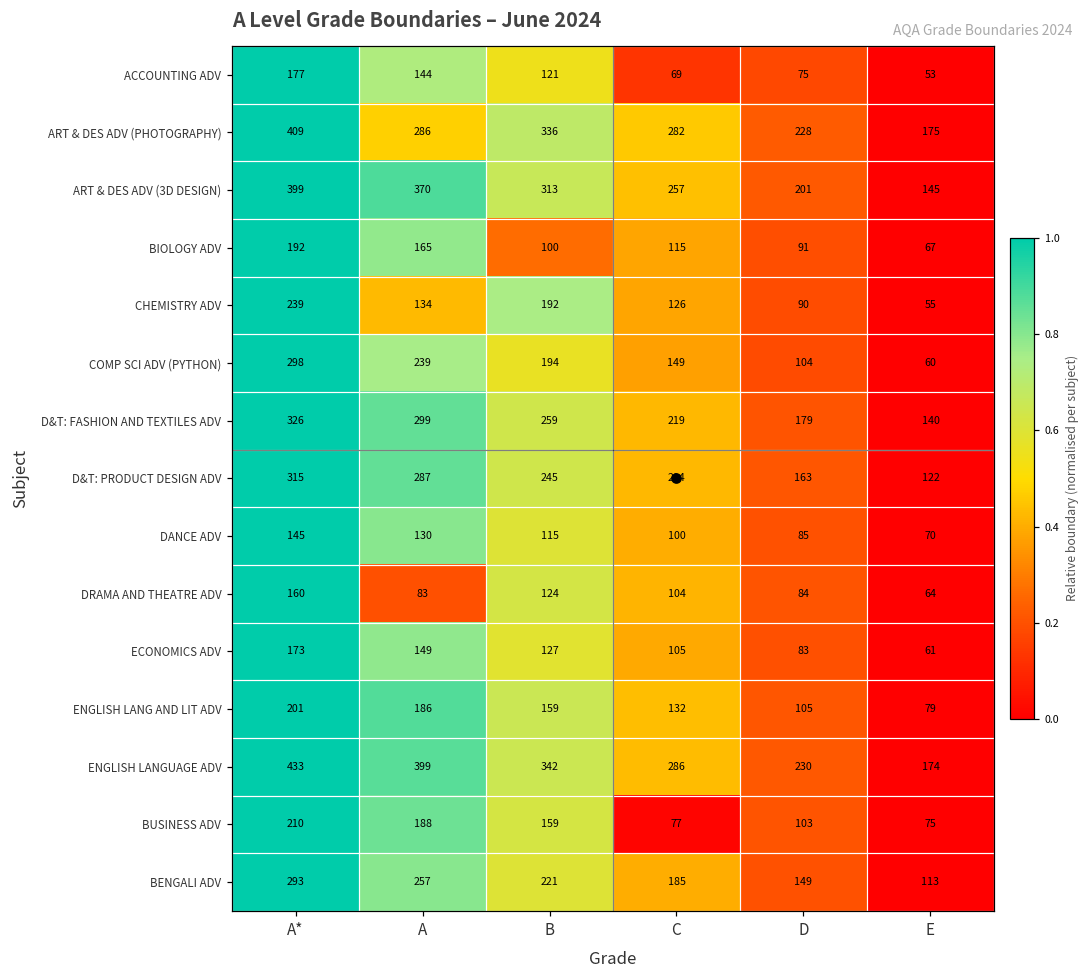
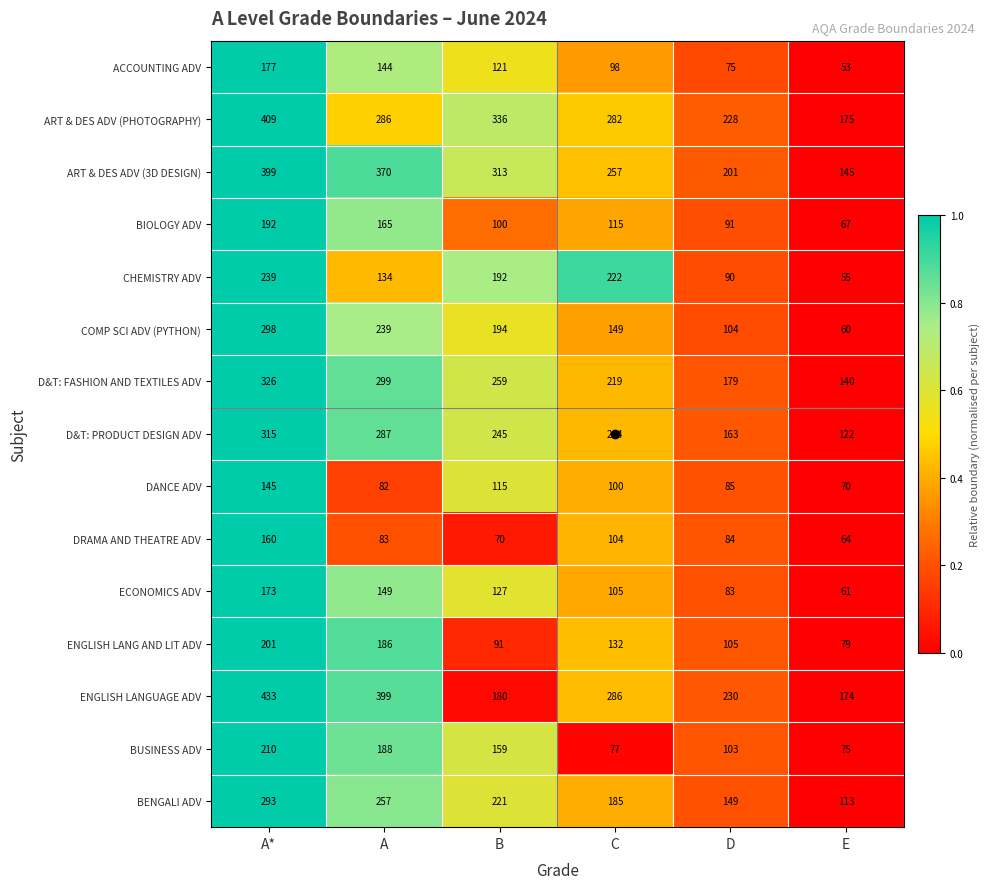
  {
    "ACCOUNTING ADV": {
      "A*": 177,
      "A": 144,
      "B": 121,
-     "C": 69,
+     "C": 98,
      "D": 75,
      "E": 53
    },
    "ART & DES ADV (PHOTOGRAPHY)": {
      "A*": 409,
      "A": 286,
      "B": 336,
      "C": 282,
      "D": 228,
      "E": 175
    },
    "ART & DES ADV (3D DESIGN)": {
      "A*": 399,
      "A": 370,
      "B": 313,
      "C": 257,
      "D": 201,
      "E": 145
    },
    "BIOLOGY ADV": {
      "A*": 192,
      "A": 165,
      "B": 100,
      "C": 115,
      "D": 91,
      "E": 67
    },
    "CHEMISTRY ADV": {
      "A*": 239,
      "A": 134,
      "B": 192,
-     "C": 126,
+     "C": 222,
      "D": 90,
      "E": 55
    },
    "COMP SCI ADV (PYTHON)": {
      "A*": 298,
      "A": 239,
      "B": 194,
      "C": 149,
      "D": 104,
      "E": 60
    },
    "D&T: FASHION AND TEXTILES ADV": {
      "A*": 326,
      "A": 299,
      "B": 259,
      "C": 219,
      "D": 179,
      "E": 140
    },
    "D&T: PRODUCT DESIGN ADV": {
      "A*": 315,
      "A": 287,
      "B": 245,
      "D": 163,
      "E": 122
    },
    "DANCE ADV": {
      "A*": 145,
-     "A": 130,
+     "A": 82,
      "B": 115,
      "C": 100,
      "D": 85,
      "E": 70
    },
    "DRAMA AND THEATRE ADV": {
      "A*": 160,
      "A": 83,
-     "B": 124,
+     "B": 70,
      "C": 104,
      "D": 84,
      "E": 64
    },
    "ECONOMICS ADV": {
      "A*": 173,
      "A": 149,
      "B": 127,
      "C": 105,
      "D": 83,
      "E": 61
    },
    "ENGLISH LANG AND LIT ADV": {
      "A*": 201,
      "A": 186,
-     "B": 159,
+     "B": 91,
      "C": 132,
      "D": 105,
      "E": 79
    },
    "ENGLISH LANGUAGE ADV": {
      "A*": 433,
      "A": 399,
-     "B": 342,
+     "B": 180,
      "C": 286,
      "D": 230,
      "E": 174
    },
    "BUSINESS ADV": {
      "A*": 210,
      "A": 188,
      "B": 159,
      "C": 77,
      "D": 103,
      "E": 75
    },
    "BENGALI ADV": {
      "A*": 293,
      "A": 257,
      "B": 221,
      "C": 185,
      "D": 149,
      "E": 113
    }
  }
